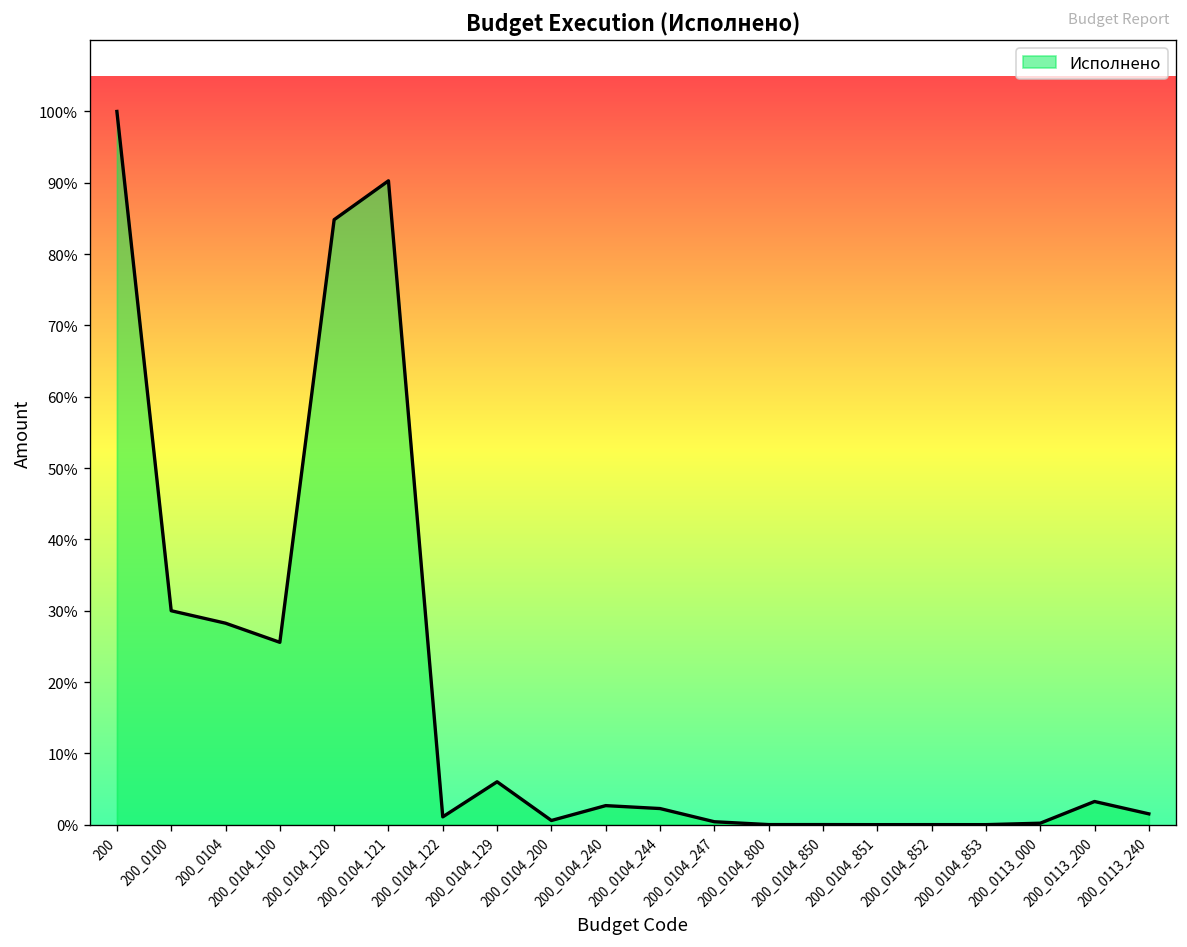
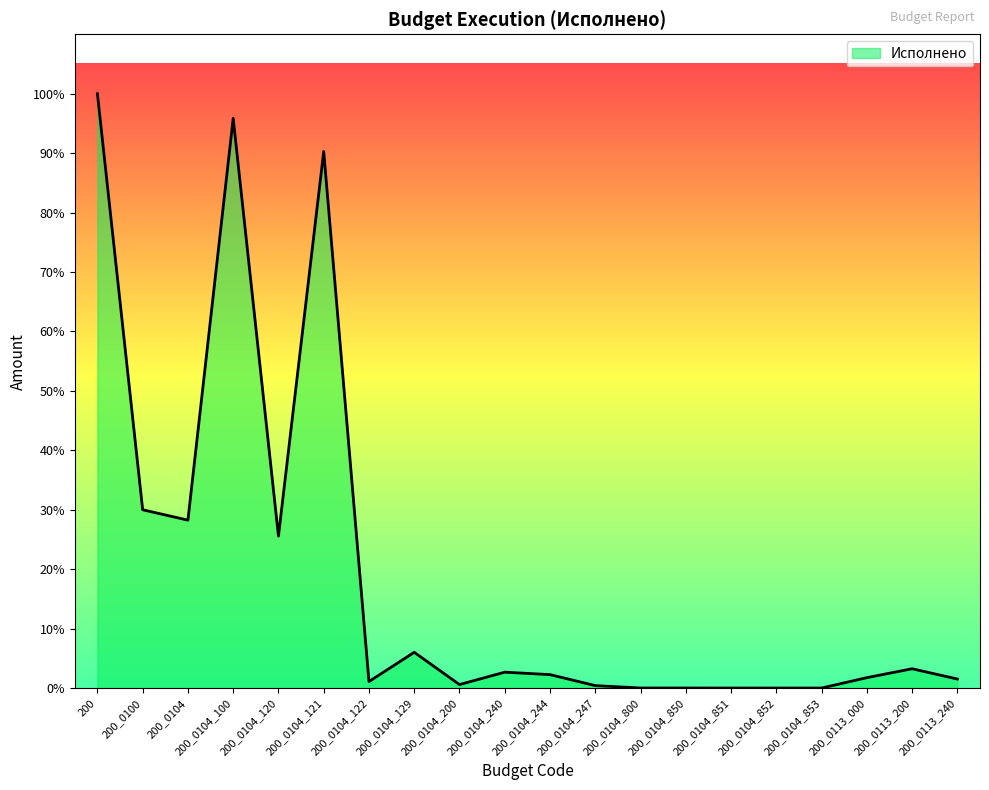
  {
    "200": "100%",
    "200_0100": "30%",
    "200_0104": "28%",
-   "200_0104_100": "26%",
-   "200_0104_120": "85%",
+   "200_0104_100": "96%",
+   "200_0104_120": "26%",
    "200_0104_121": "90%",
    "200_0104_122": "1%",
    "200_0104_129": "6%",
    "200_0104_200": "1%",
    "200_0104_240": "3%",
    "200_0104_244": "2%",
    "200_0104_247": "0%",
    "200_0104_800": "0%",
    "200_0104_850": "0%",
    "200_0104_851": "0%",
    "200_0104_852": "0%",
    "200_0104_853": "0%",
-   "200_0113_000": "0%",
+   "200_0113_000": "2%",
    "200_0113_200": "3%",
    "200_0113_240": "2%"
  }
